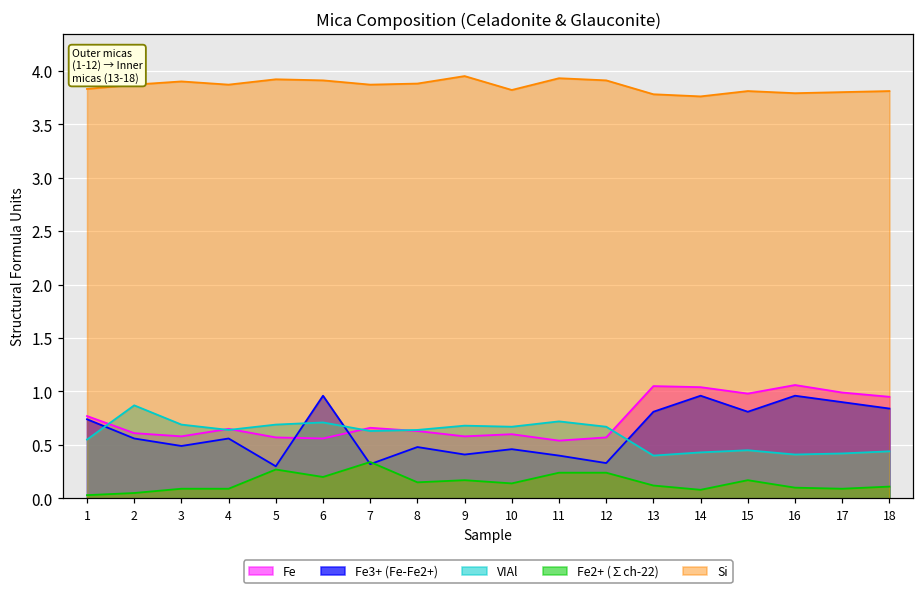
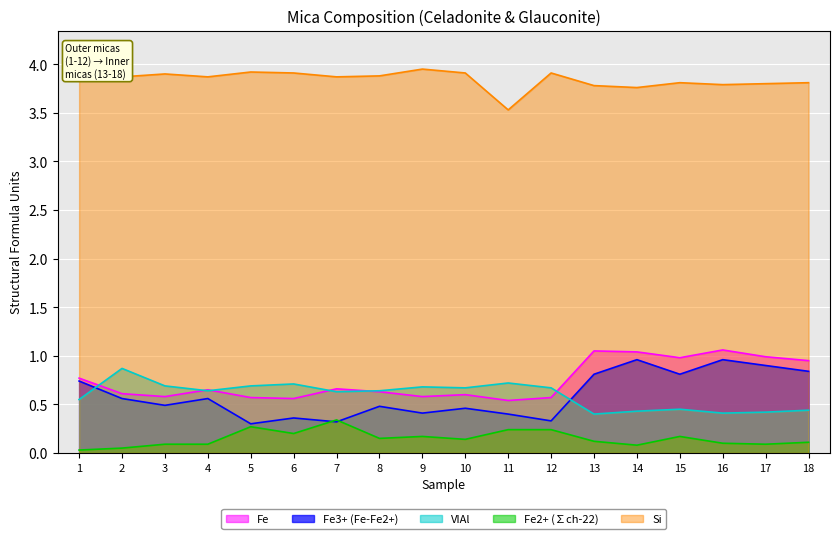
  {
    "Fe": {
      "1": 0.8,
      "2": 0.6,
      "3": 0.6,
      "5": 0.6,
      "6": 0.6,
      "7": 0.7,
      "9": 0.6,
      "10": 0.6,
      "11": 0.5,
      "12": 0.6,
      "13": 1.1,
      "14": 1.0,
      "15": 1.0,
      "16": 1.1,
      "17": 1.0,
      "18": 1.0
    },
    "Fe3+ (Fe-Fe2+)": {
      "1": 0.7,
      "2": 0.6,
      "3": 0.5,
      "4": 0.6,
      "5": 0.3,
-     "6": 1.0,
+     "6": 0.4,
      "8": 0.5,
      "9": 0.4,
      "10": 0.5,
      "11": 0.4,
      "12": 0.3,
      "13": 0.8,
      "14": 1.0,
      "15": 0.8,
      "16": 1.0,
      "17": 0.9,
      "18": 0.8
    },
    "VIAl": {
      "1": 0.6,
      "2": 0.9,
      "3": 0.7,
      "5": 0.7,
      "6": 0.7,
      "7": 0.6,
      "9": 0.7,
      "10": 0.7,
      "11": 0.7,
      "12": 0.7,
      "13": 0.4,
      "14": 0.4,
      "15": 0.5,
      "16": 0.4,
      "17": 0.4,
      "18": 0.4
    },
    "Fe2+ (∑ch-22)": {
      "1": 0.0,
      "2": 0.1,
      "3": 0.1,
      "4": 0.1,
      "5": 0.3,
      "6": 0.2,
      "8": 0.2,
      "9": 0.2,
      "10": 0.1,
      "11": 0.2,
      "12": 0.2,
      "13": 0.1,
      "14": 0.1,
      "15": 0.2,
      "16": 0.1,
      "17": 0.1,
      "18": 0.1
    },
    "Si": {
      "3": 3.9,
      "4": 3.9,
      "5": 3.9,
      "6": 3.9,
      "7": 3.9,
      "8": 3.9,
      "9": 4.0,
-     "10": 3.8,
-     "11": 3.9,
+     "10": 3.9,
+     "11": 3.5,
      "12": 3.9,
      "13": 3.8,
      "14": 3.8,
      "15": 3.8,
      "16": 3.8,
      "17": 3.8,
      "18": 3.8
    }
  }
